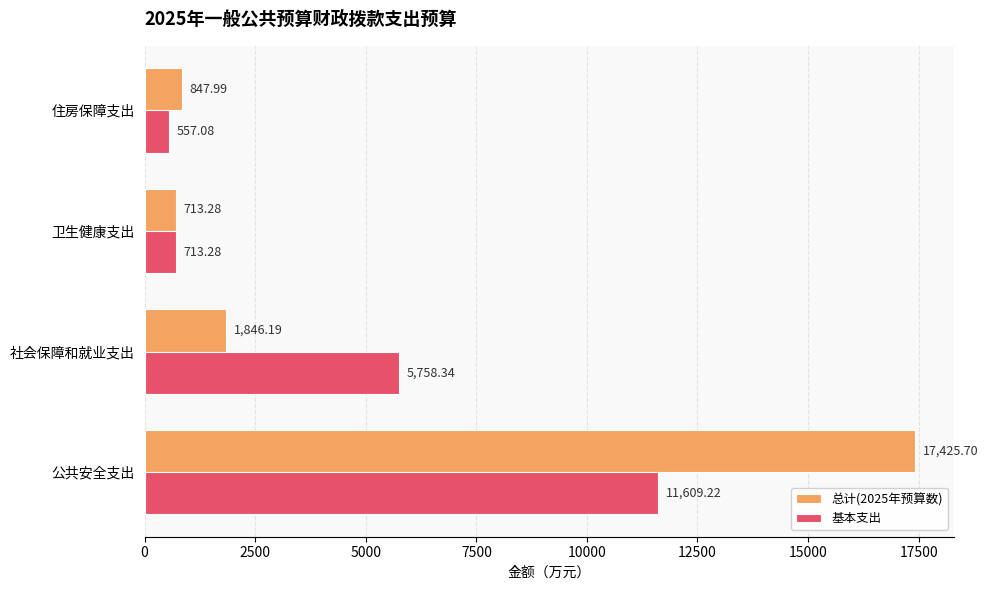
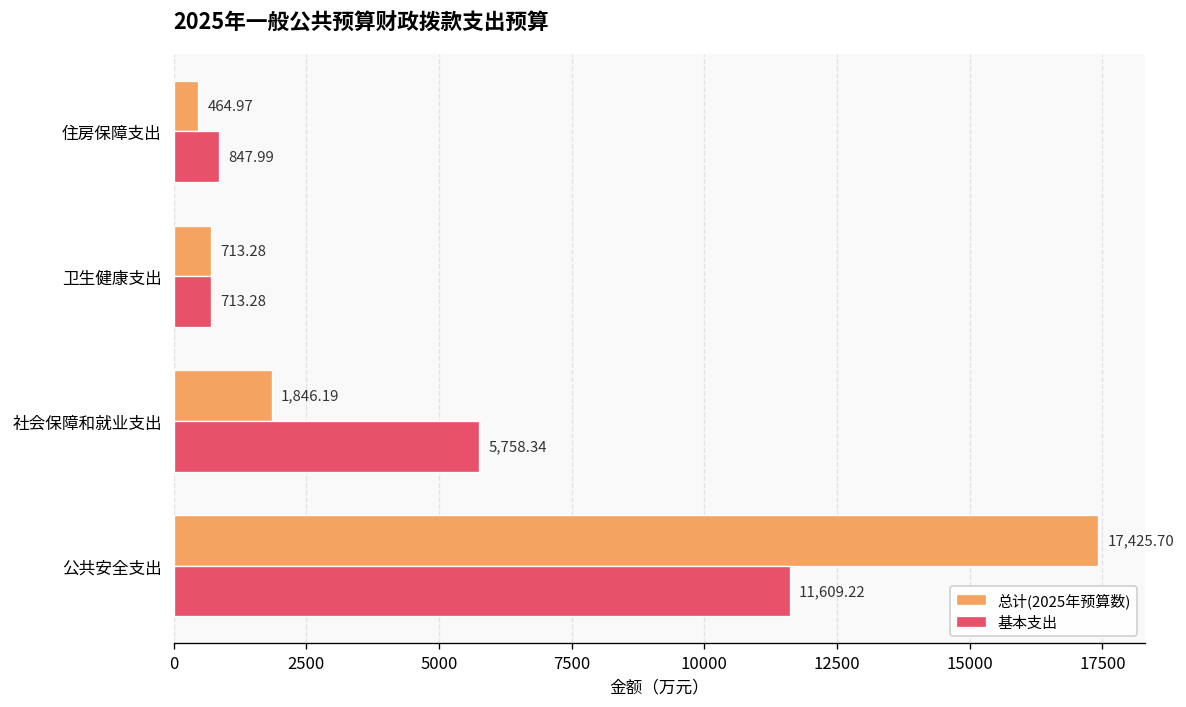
  {
    "总计(2025年预算数)": {
-     "住房保障支出": "847.99",
+     "住房保障支出": "464.97",
      "卫生健康支出": "713.28",
      "社会保障和就业支出": "1,846.19",
      "公共安全支出": "17,425.70"
    },
    "基本支出": {
-     "住房保障支出": "557.08",
+     "住房保障支出": "847.99",
      "卫生健康支出": "713.28",
      "社会保障和就业支出": "5,758.34",
      "公共安全支出": "11,609.22"
    }
  }
